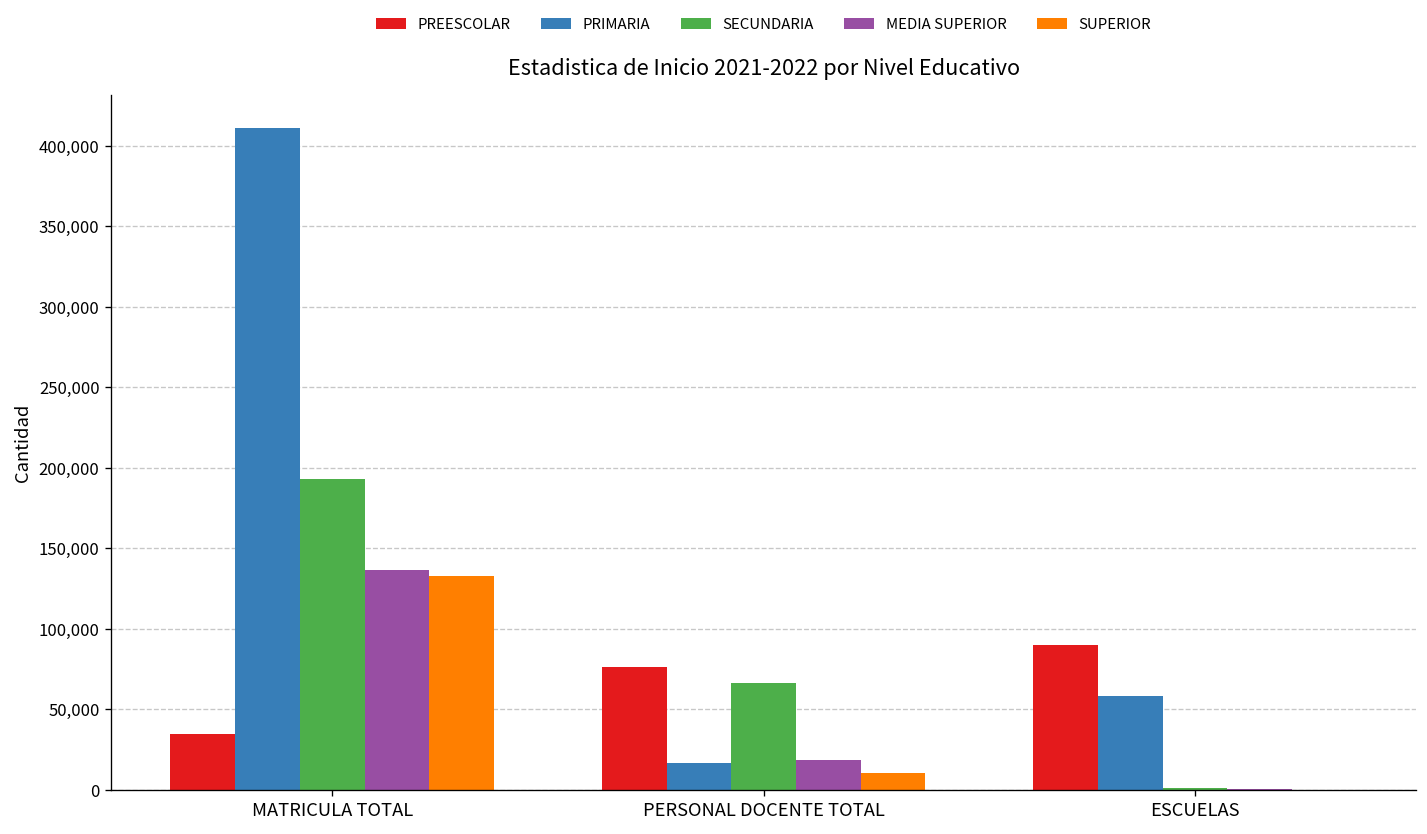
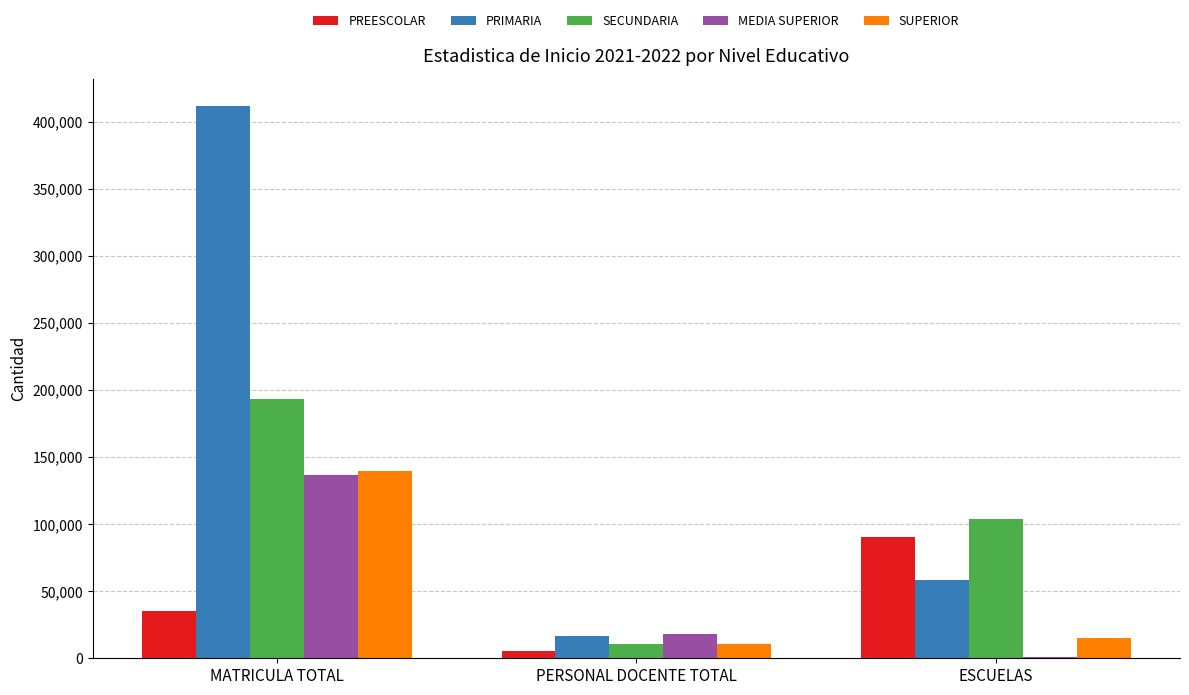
  {
    "PREESCOLAR": {
      "MATRICULA TOTAL": "35,000",
-     "PERSONAL DOCENTE TOTAL": "76,000",
+     "PERSONAL DOCENTE TOTAL": "5,000",
      "ESCUELAS": "90,000"
    },
    "PRIMARIA": {
      "MATRICULA TOTAL": "411,000",
      "PERSONAL DOCENTE TOTAL": "17,000",
      "ESCUELAS": "58,000"
    },
    "SECUNDARIA": {
      "MATRICULA TOTAL": "193,000",
-     "PERSONAL DOCENTE TOTAL": "67,000",
-     "ESCUELAS": "1,000"
+     "PERSONAL DOCENTE TOTAL": "11,000",
+     "ESCUELAS": "104,000"
    },
    "MEDIA SUPERIOR": {
      "MATRICULA TOTAL": "136,000",
      "PERSONAL DOCENTE TOTAL": "18,000"
    },
    "SUPERIOR": {
-     "MATRICULA TOTAL": "133,000",
+     "MATRICULA TOTAL": "140,000",
      "PERSONAL DOCENTE TOTAL": "11,000",
-     "ESCUELAS": "0"
+     "ESCUELAS": "15,000"
    }
  }
